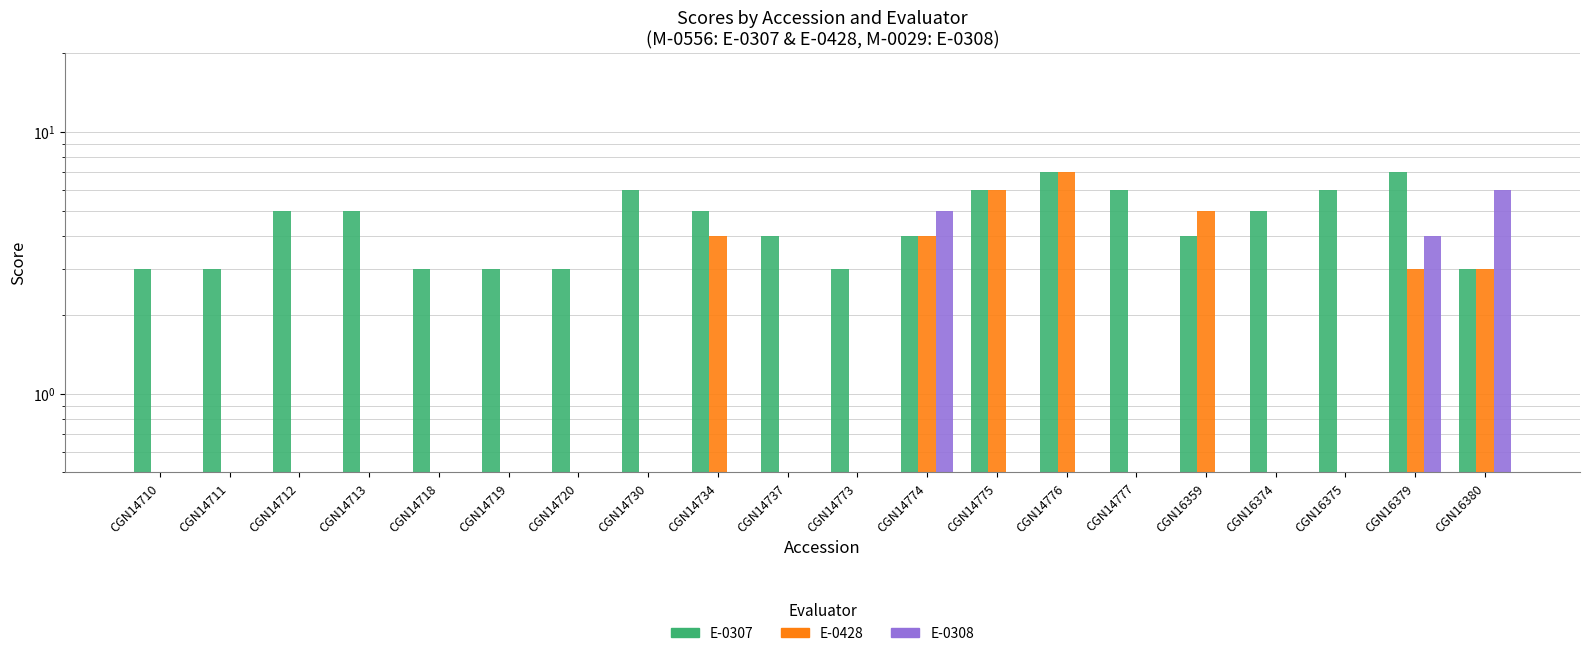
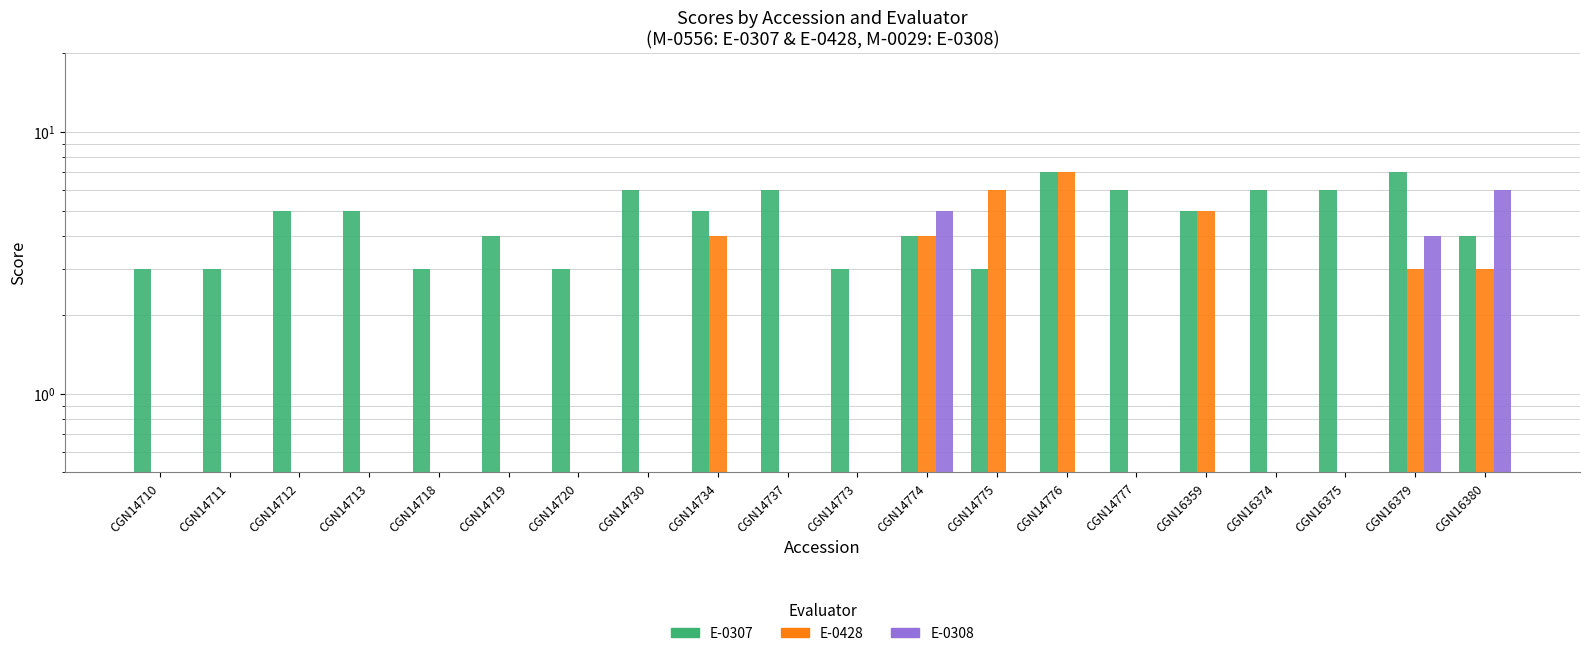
  {
    "E-0307": {
      "CGN14710": 3,
      "CGN14711": 3,
      "CGN14712": 5,
      "CGN14713": 5,
      "CGN14718": 3,
-     "CGN14719": 3,
+     "CGN14719": 4,
      "CGN14720": 3,
      "CGN14730": 6,
      "CGN14734": 5,
-     "CGN14737": 4,
+     "CGN14737": 6,
      "CGN14773": 3,
      "CGN14774": 4,
-     "CGN14775": 6,
+     "CGN14775": 3,
      "CGN14776": 7,
      "CGN14777": 6,
-     "CGN16359": 4,
-     "CGN16374": 5,
+     "CGN16359": 5,
+     "CGN16374": 6,
      "CGN16375": 6,
      "CGN16379": 7,
-     "CGN16380": 3
+     "CGN16380": 4
    },
    "E-0428": {
      "CGN14734": 4,
      "CGN14774": 4,
      "CGN14775": 6,
      "CGN14776": 7,
      "CGN16359": 5,
      "CGN16379": 3,
      "CGN16380": 3
    },
    "E-0308": {
      "CGN14774": 5,
      "CGN16379": 4,
      "CGN16380": 6
    }
  }
